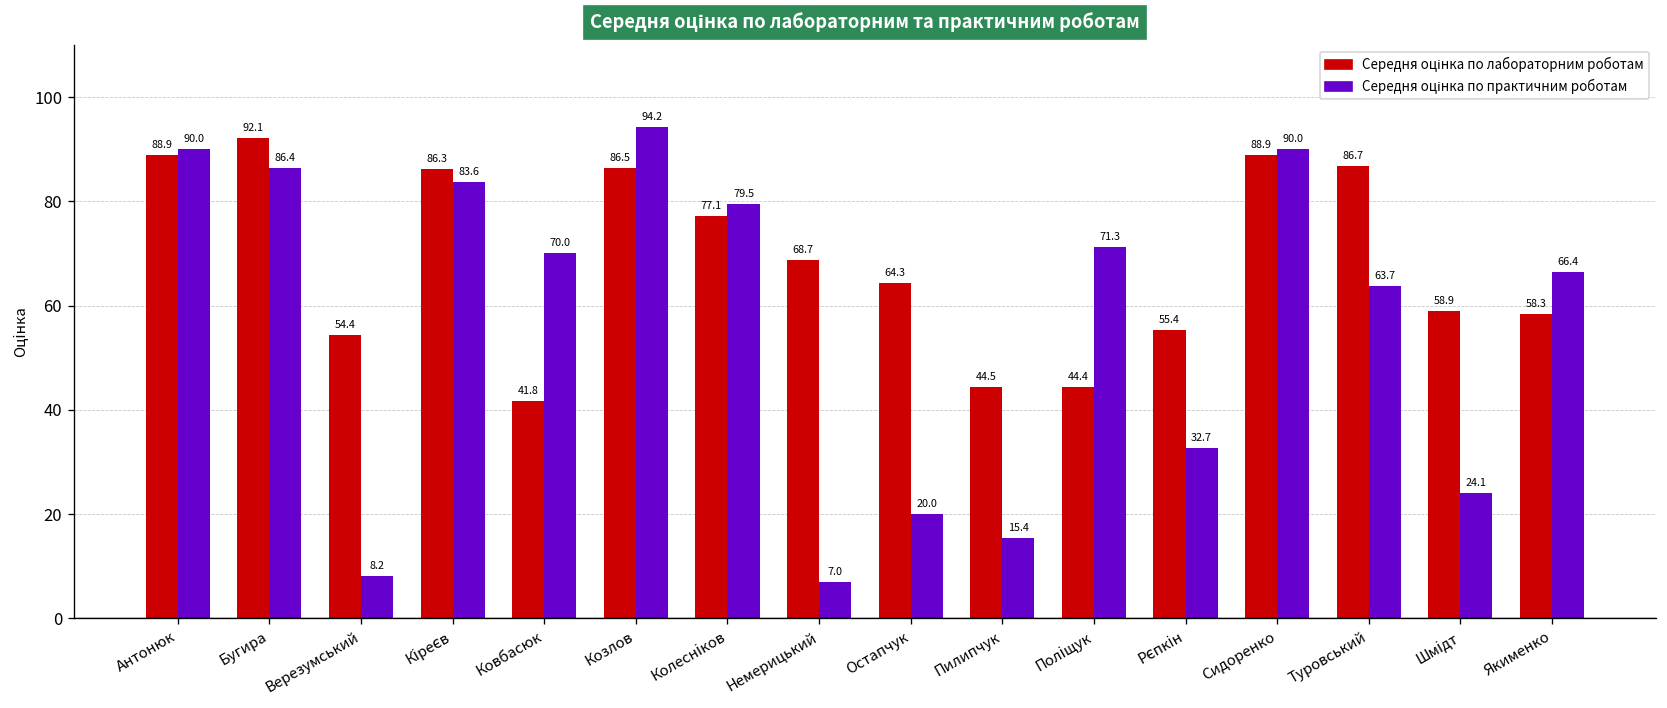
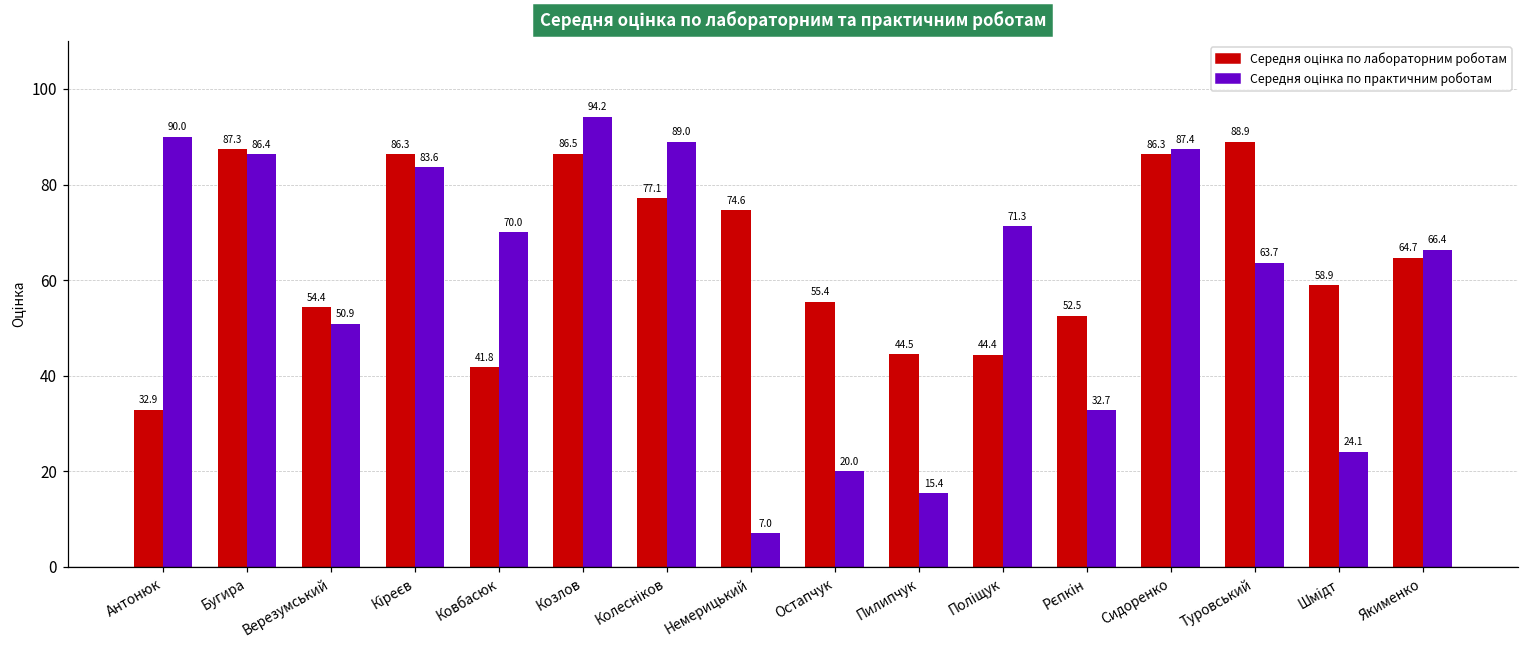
  {
    "Середня оцінка по лабораторним роботам": {
-     "Антонюк": 88.9,
-     "Бугира": 92.1,
+     "Антонюк": 32.9,
+     "Бугира": 87.3,
      "Верезумський": 54.4,
      "Кіреєв": 86.3,
      "Ковбасюк": 41.8,
      "Козлов": 86.5,
      "Колесніков": 77.1,
-     "Немерицький": 68.7,
-     "Остапчук": 64.3,
+     "Немерицький": 74.6,
+     "Остапчук": 55.4,
      "Пилипчук": 44.5,
      "Поліщук": 44.4,
-     "Рєпкін": 55.4,
-     "Сидоренко": 88.9,
-     "Туровський": 86.7,
+     "Рєпкін": 52.5,
+     "Сидоренко": 86.3,
+     "Туровський": 88.9,
      "Шмідт": 58.9,
-     "Якименко": 58.3
+     "Якименко": 64.7
    },
    "Середня оцінка по практичним роботам": {
      "Антонюк": 90.0,
      "Бугира": 86.4,
-     "Верезумський": 8.2,
+     "Верезумський": 50.9,
      "Кіреєв": 83.6,
      "Ковбасюк": 70.0,
      "Козлов": 94.2,
-     "Колесніков": 79.5,
+     "Колесніков": 89.0,
      "Немерицький": 7.0,
      "Остапчук": 20.0,
      "Пилипчук": 15.4,
      "Поліщук": 71.3,
      "Рєпкін": 32.7,
-     "Сидоренко": 90.0,
+     "Сидоренко": 87.4,
      "Туровський": 63.7,
      "Шмідт": 24.1,
      "Якименко": 66.4
    }
  }
